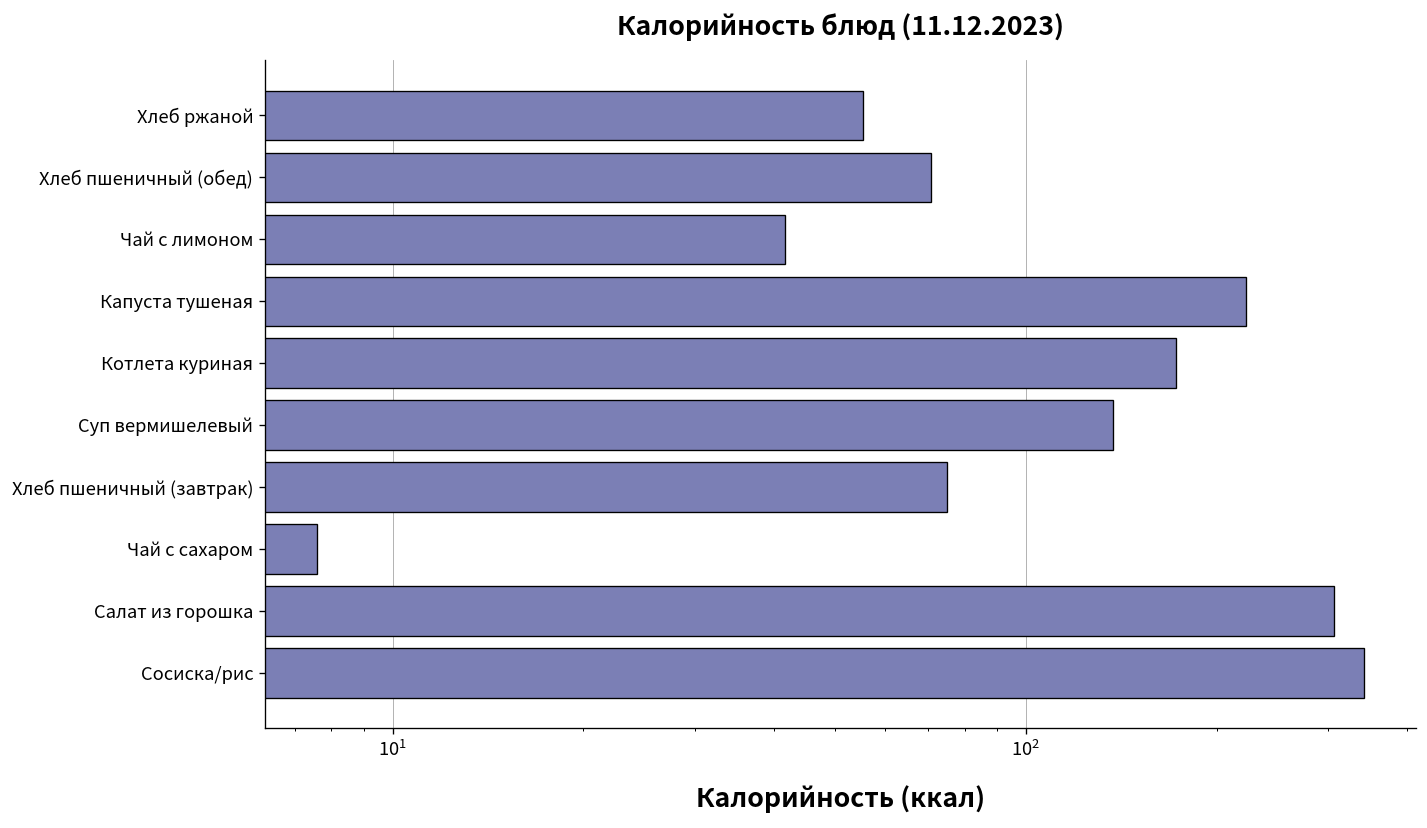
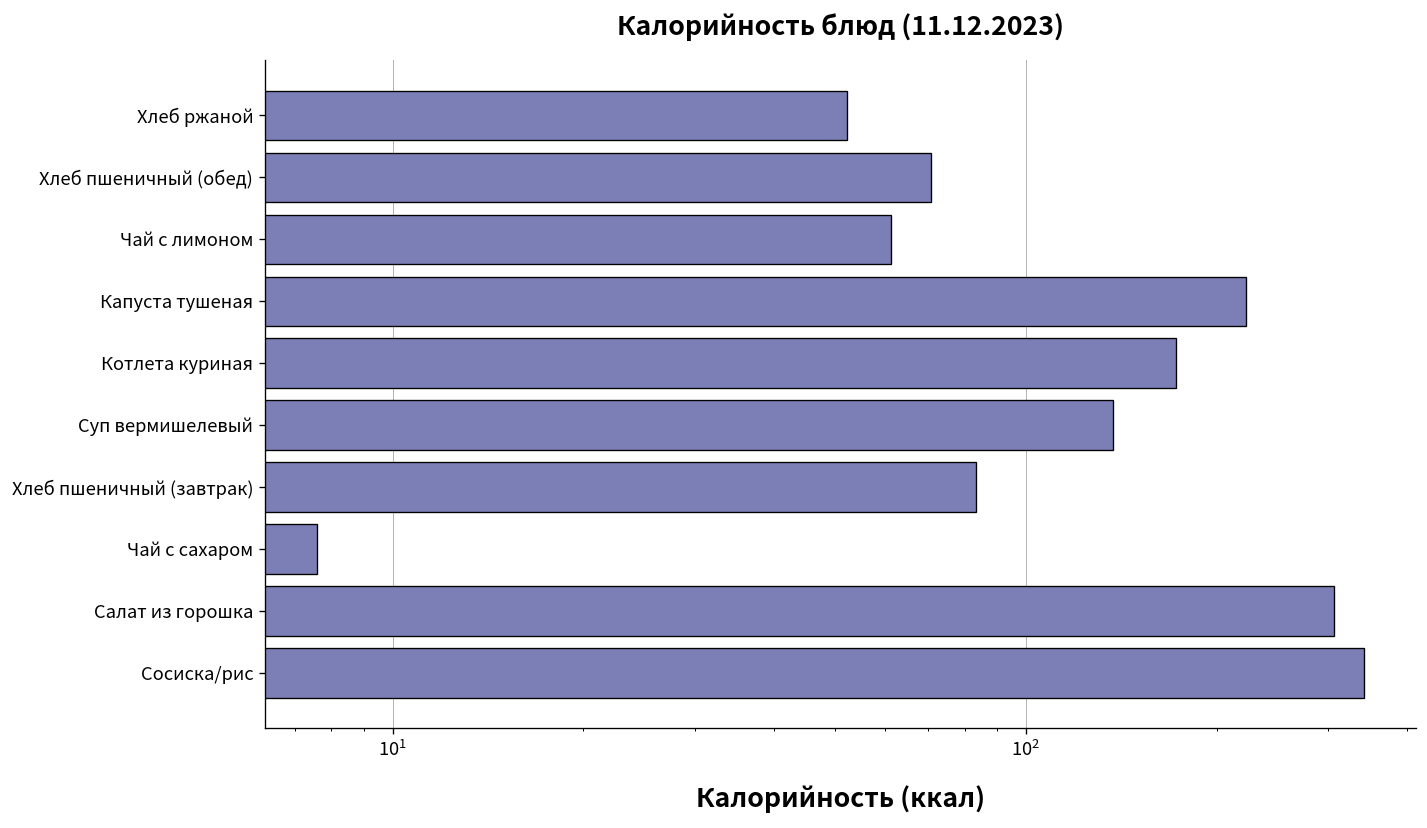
  {
-   "Хлеб ржаной": 55,
+   "Хлеб ржаной": 52,
    "Хлеб пшеничный (обед)": 71,
-   "Чай с лимоном": 42,
+   "Чай с лимоном": 61,
    "Капуста тушеная": 222,
    "Котлета куриная": 172,
    "Суп вермишелевый": 137,
-   "Хлеб пшеничный (завтрак)": 75,
+   "Хлеб пшеничный (завтрак)": 83,
    "Чай с сахаром": 7.6,
    "Салат из горошка": 310,
    "Сосиска/рис": 340
  }
